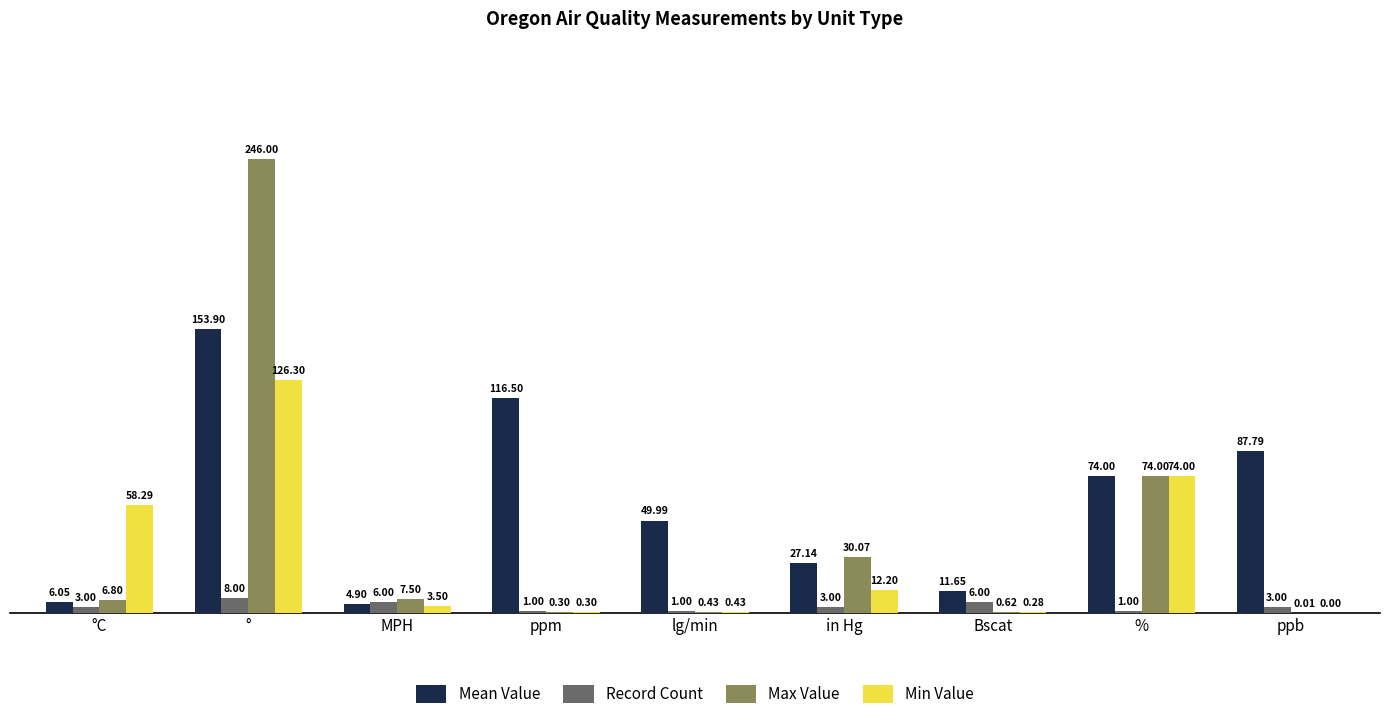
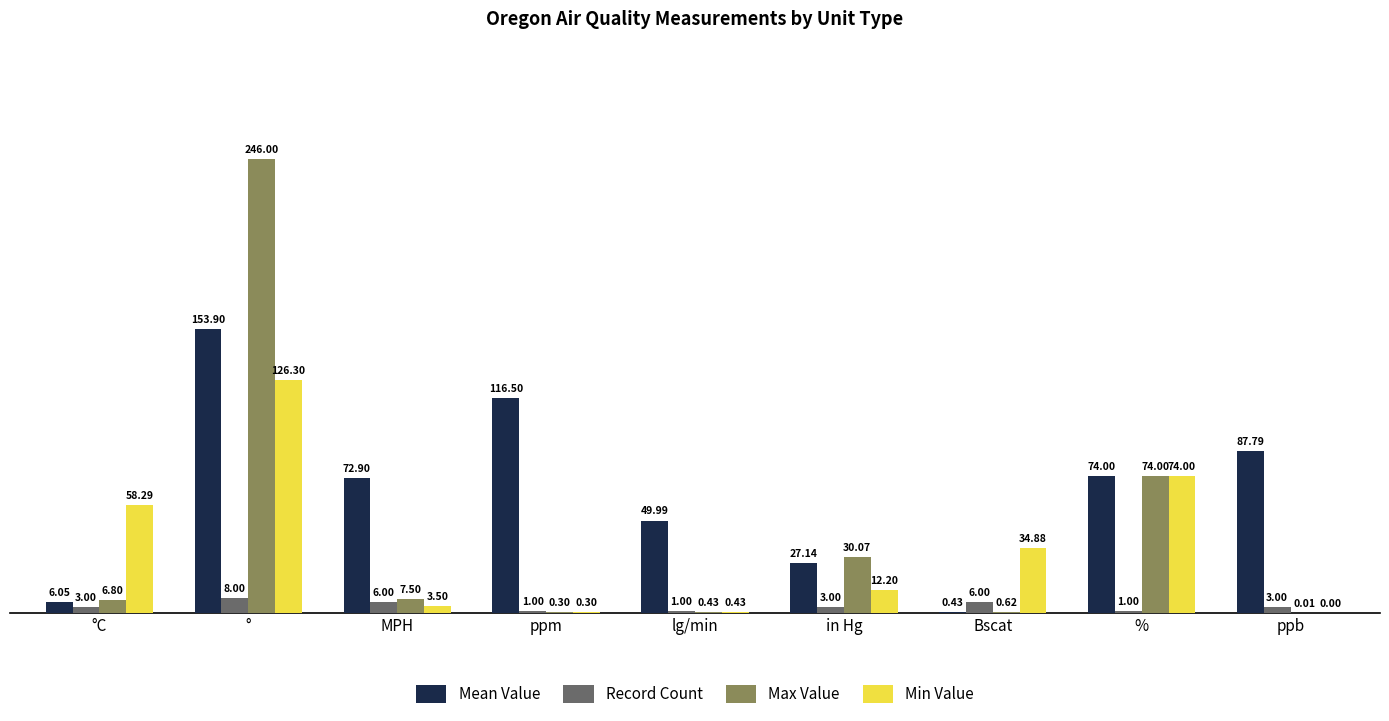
  {
    "Mean Value": {
      "°C": 6.05,
      "°": 153.90,
-     "MPH": 4.90,
+     "MPH": 72.90,
      "ppm": 116.50,
      "lg/min": 49.99,
      "in Hg": 27.14,
-     "Bscat": 11.65,
+     "Bscat": 0.43,
      "%": 74.00,
      "ppb": 87.79
    },
    "Min Value": {
      "°C": 58.29,
      "°": 126.30,
      "MPH": 3.50,
      "ppm": 0.30,
      "lg/min": 0.43,
      "in Hg": 12.20,
-     "Bscat": 0.28,
+     "Bscat": 34.88,
      "%": 74.00,
      "ppb": 0.00
    }
  }
